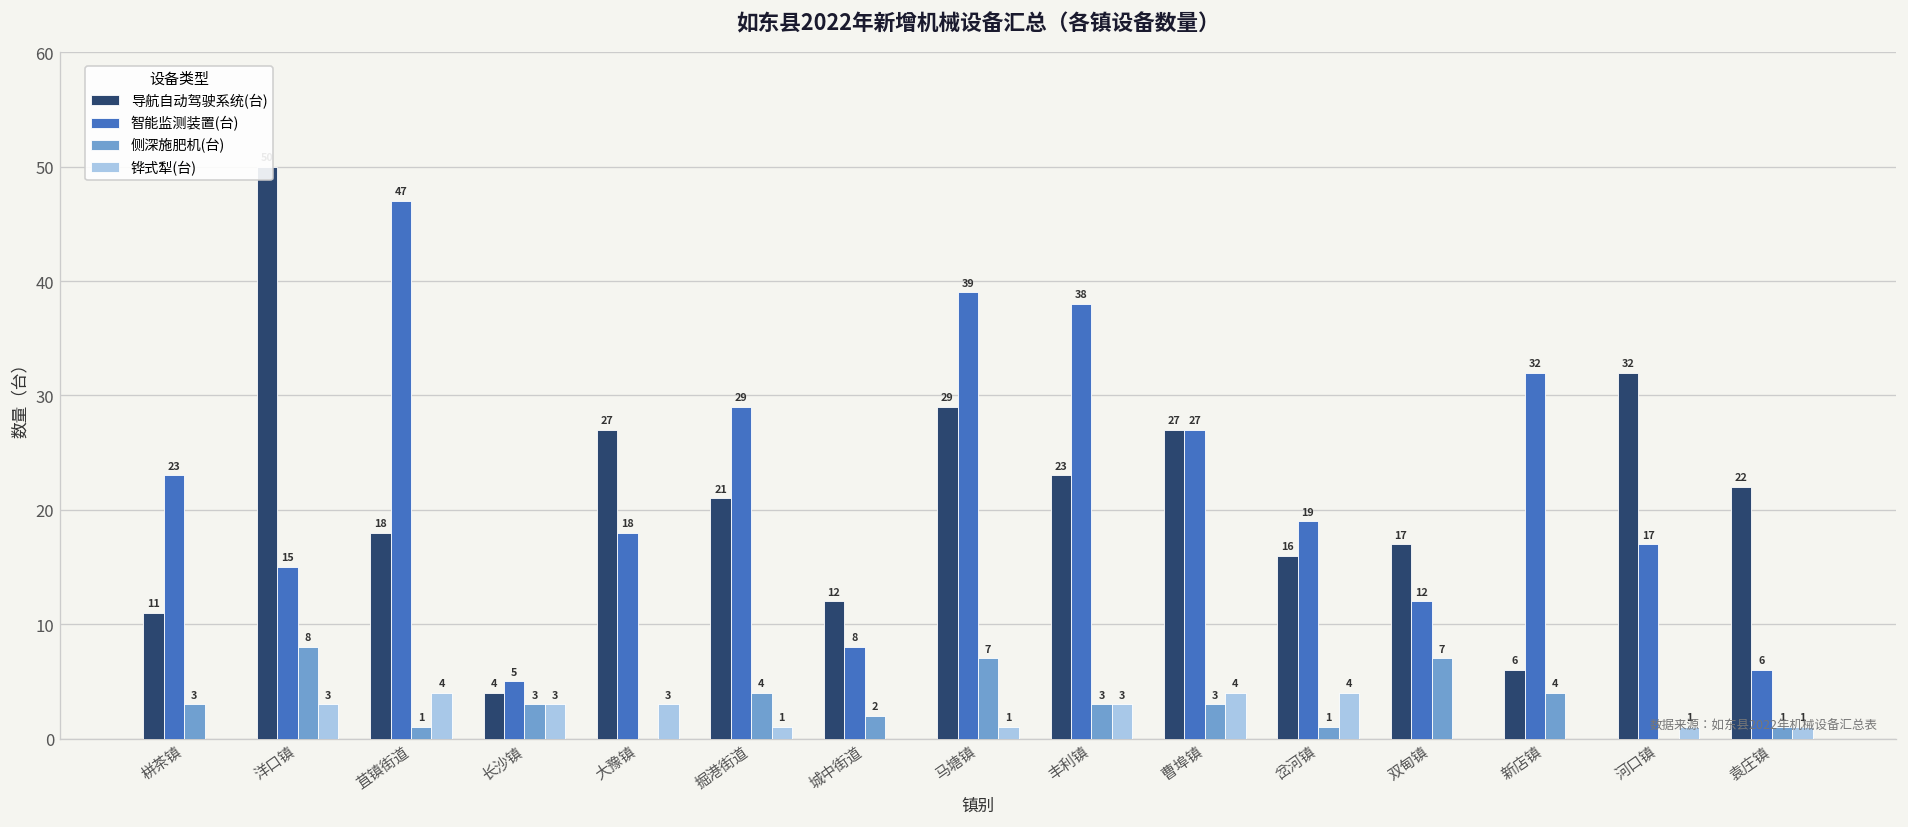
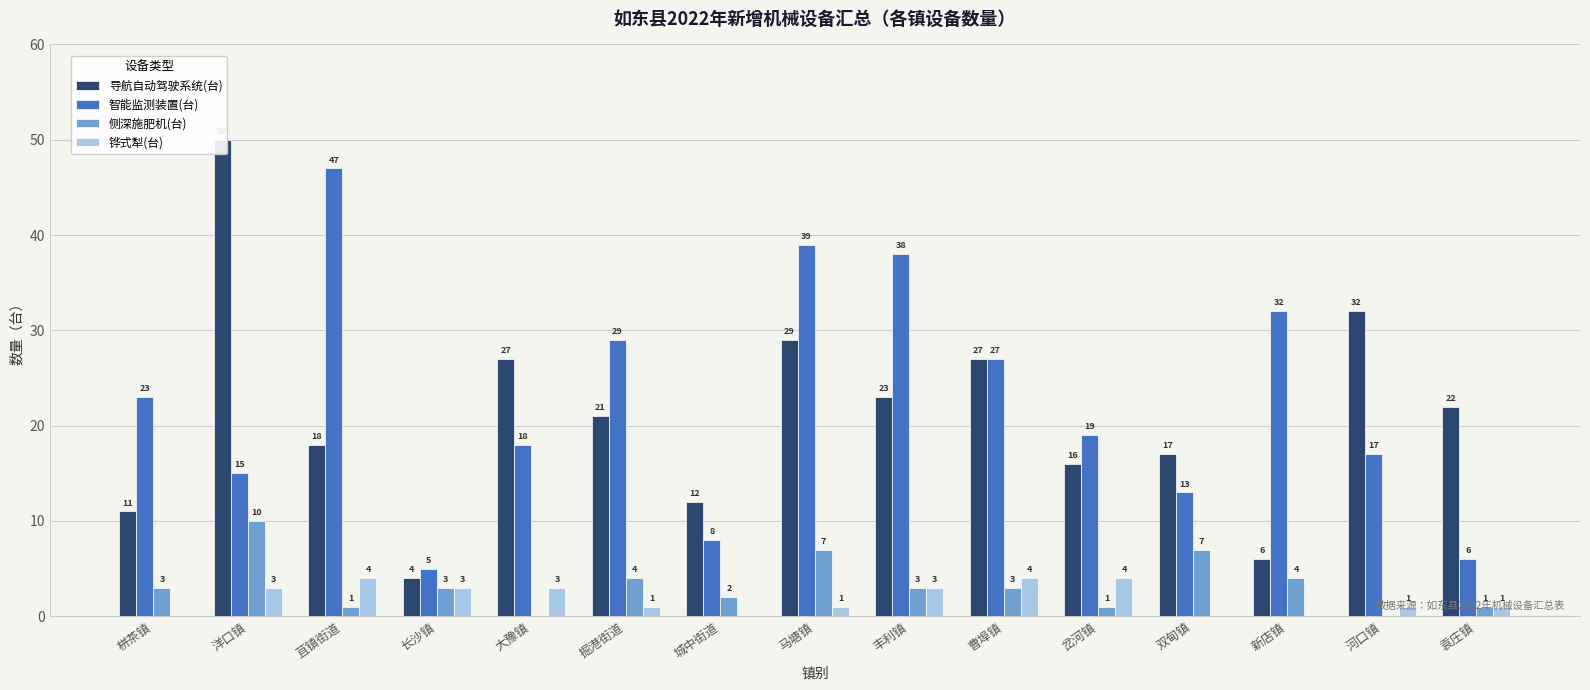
  {
    "导航自动驾驶系统(台)": {
      "栟茶镇": 11,
      "苴镇街道": 18,
      "长沙镇": 4,
      "大豫镇": 27,
      "掘港街道": 21,
      "城中街道": 12,
      "马塘镇": 29,
      "丰利镇": 23,
      "曹埠镇": 27,
      "岔河镇": 16,
      "双甸镇": 17,
      "新店镇": 6,
      "河口镇": 32,
      "袁庄镇": 22
    },
    "智能监测装置(台)": {
      "栟茶镇": 23,
      "洋口镇": 15,
      "苴镇街道": 47,
      "长沙镇": 5,
      "大豫镇": 18,
      "掘港街道": 29,
      "城中街道": 8,
      "马塘镇": 39,
      "丰利镇": 38,
      "曹埠镇": 27,
      "岔河镇": 19,
-     "双甸镇": 12,
+     "双甸镇": 13,
      "新店镇": 32,
      "河口镇": 17,
      "袁庄镇": 6
    },
    "侧深施肥机(台)": {
      "栟茶镇": 3,
-     "洋口镇": 8,
+     "洋口镇": 10,
      "苴镇街道": 1,
      "长沙镇": 3,
      "掘港街道": 4,
      "城中街道": 2,
      "马塘镇": 7,
      "丰利镇": 3,
      "曹埠镇": 3,
      "岔河镇": 1,
      "双甸镇": 7,
      "新店镇": 4
    },
    "铧式犁(台)": {
      "洋口镇": 3,
      "苴镇街道": 4,
      "长沙镇": 3,
      "大豫镇": 3,
      "掘港街道": 1,
      "马塘镇": 1,
      "丰利镇": 3,
      "曹埠镇": 4,
      "岔河镇": 4
    }
  }
